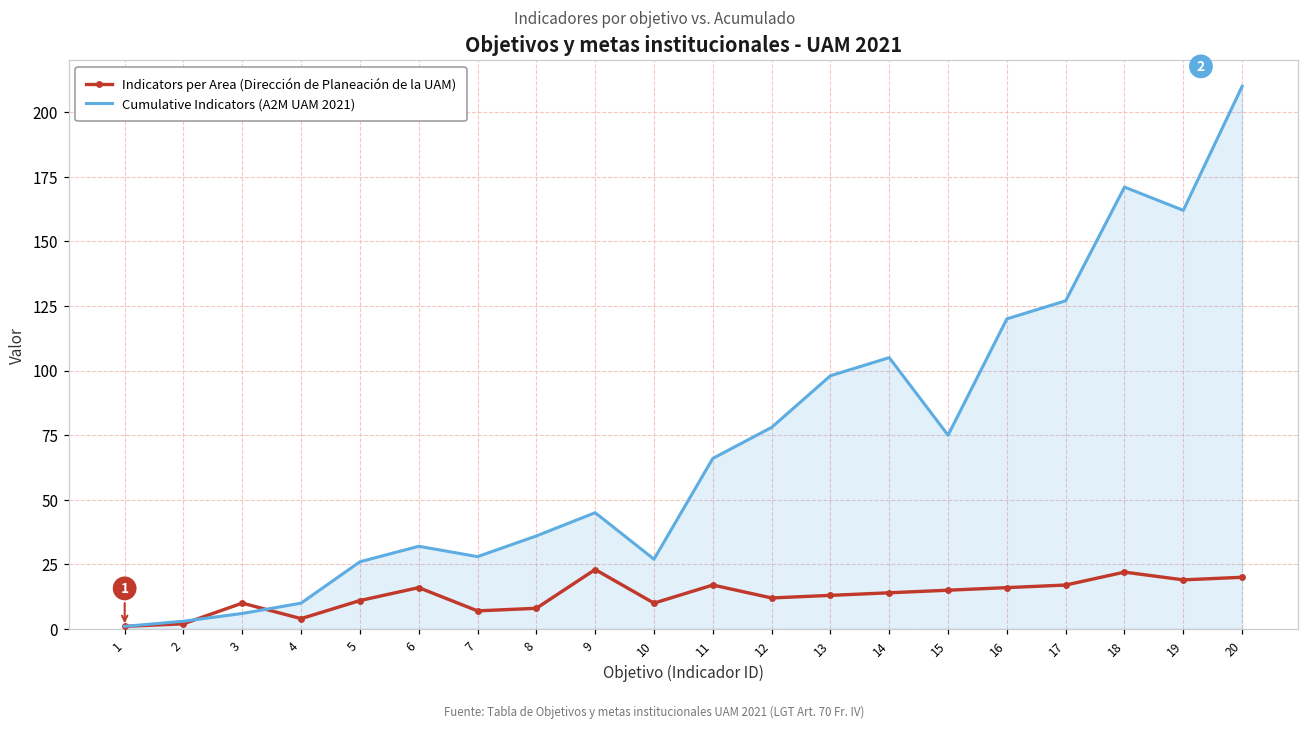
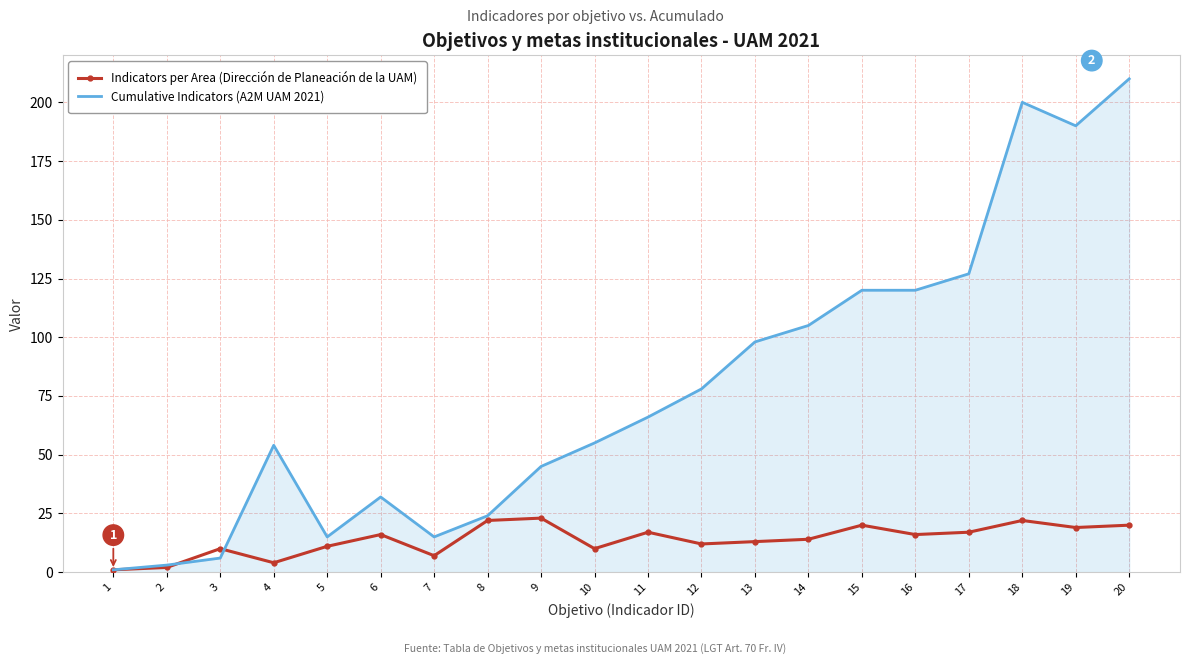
  {
    "Indicators per Area (Dirección de Planeación de la UAM)": {
      "3": 10,
      "4": 4,
      "5": 11,
      "6": 16,
      "7": 7,
-     "8": 8,
+     "8": 22,
      "9": 23,
      "10": 10,
      "11": 17,
      "12": 12,
      "13": 13,
      "14": 14,
-     "15": 15,
+     "15": 20,
      "16": 16,
      "17": 17,
      "18": 22,
      "19": 19,
      "20": 20
    },
    "Cumulative Indicators (A2M UAM 2021)": {
      "3": 6,
-     "4": 10,
-     "5": 26,
+     "4": 54,
+     "5": 15,
      "6": 32,
-     "7": 28,
-     "8": 36,
+     "7": 15,
+     "8": 24,
      "9": 45,
-     "10": 27,
+     "10": 55,
      "11": 66,
      "12": 78,
      "13": 98,
      "14": 105,
-     "15": 75,
+     "15": 120,
      "16": 120,
      "17": 127,
-     "18": 171,
-     "19": 162,
+     "18": 200,
+     "19": 190,
      "20": 210
    }
  }
